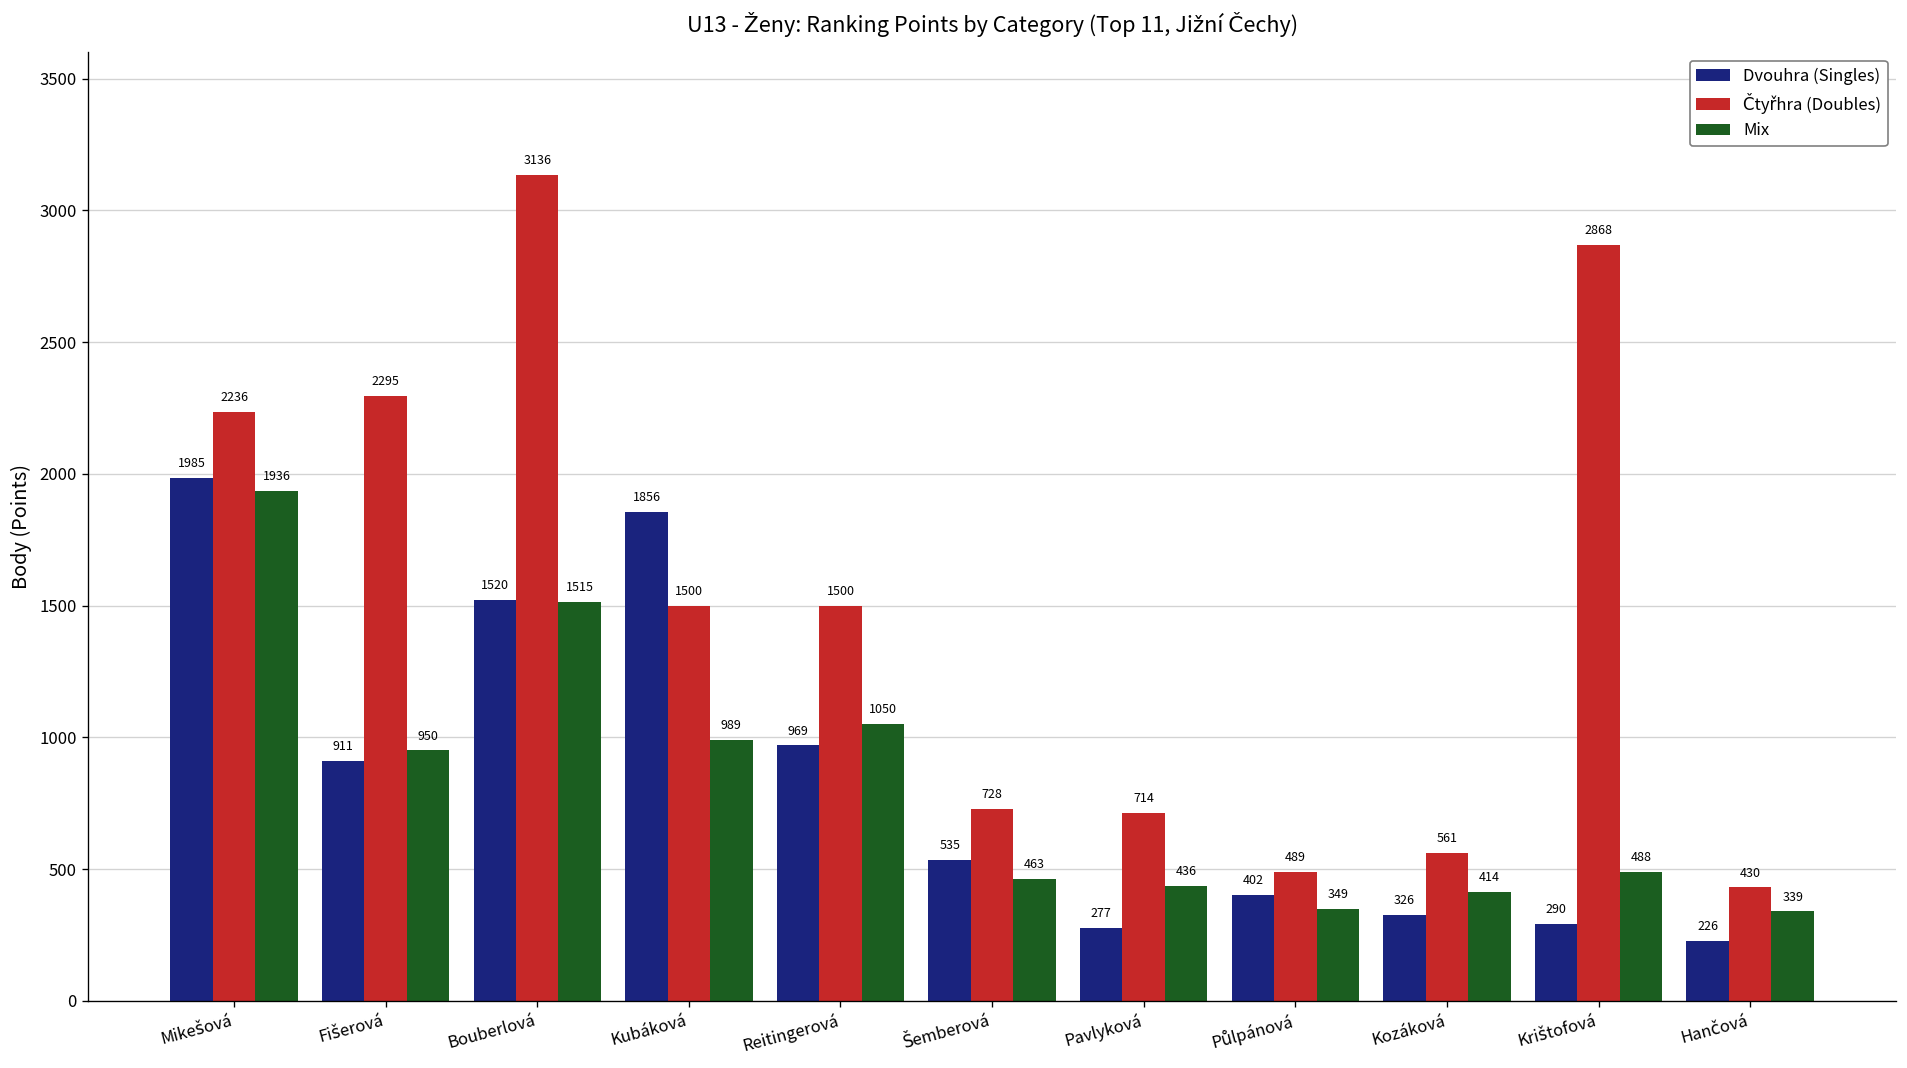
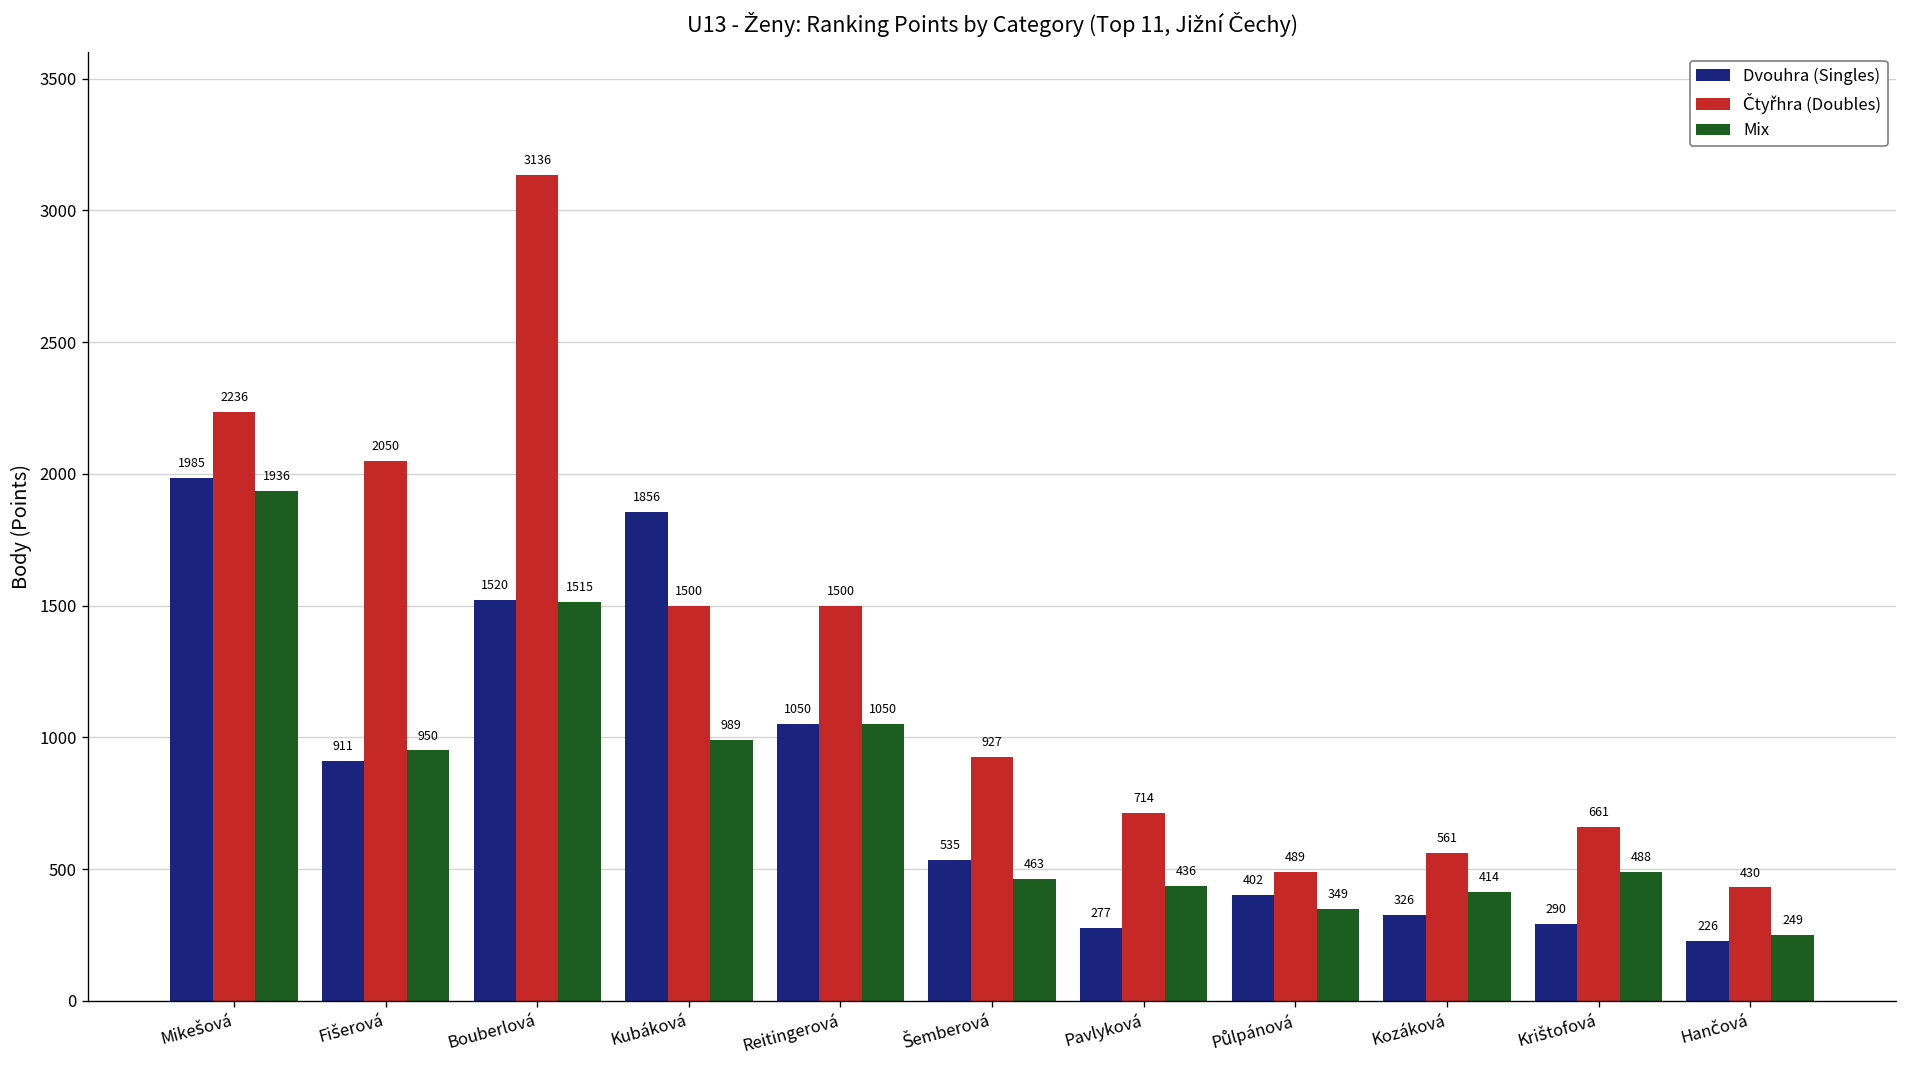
  {
    "Dvouhra (Singles)": {
      "Mikešová": 1985,
      "Fišerová": 911,
      "Bouberlová": 1520,
      "Kubáková": 1856,
-     "Reitingerová": 969,
+     "Reitingerová": 1050,
      "Šemberová": 535,
      "Pavlyková": 277,
      "Půlpánová": 402,
      "Kozáková": 326,
      "Krištofová": 290,
      "Hančová": 226
    },
    "Čtyřhra (Doubles)": {
      "Mikešová": 2236,
-     "Fišerová": 2295,
+     "Fišerová": 2050,
      "Bouberlová": 3136,
      "Kubáková": 1500,
      "Reitingerová": 1500,
-     "Šemberová": 728,
+     "Šemberová": 927,
      "Pavlyková": 714,
      "Půlpánová": 489,
      "Kozáková": 561,
-     "Krištofová": 2868,
+     "Krištofová": 661,
      "Hančová": 430
    },
    "Mix": {
      "Mikešová": 1936,
      "Fišerová": 950,
      "Bouberlová": 1515,
      "Kubáková": 989,
      "Reitingerová": 1050,
      "Šemberová": 463,
      "Pavlyková": 436,
      "Půlpánová": 349,
      "Kozáková": 414,
      "Krištofová": 488,
-     "Hančová": 339
+     "Hančová": 249
    }
  }
